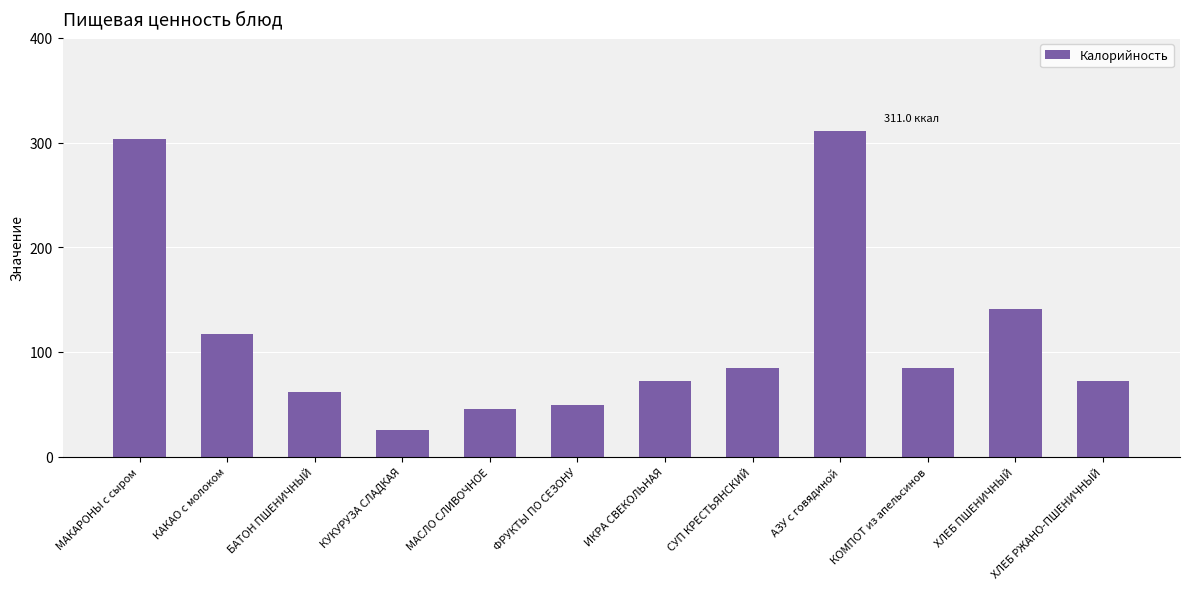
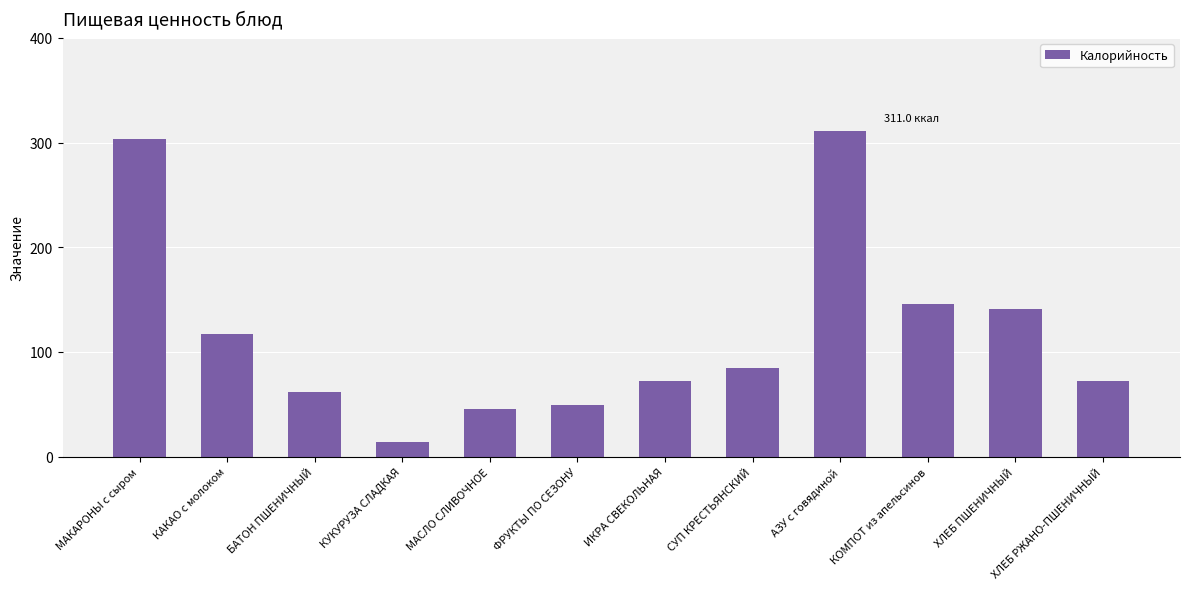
  {
    "МАКАРОНЫ с сыром": 304,
    "КАКАО с молоком": 117,
    "БАТОН ПШЕНИЧНЫЙ": 61,
-   "КУКУРУЗА СЛАДКАЯ": 26,
+   "КУКУРУЗА СЛАДКАЯ": 14,
    "МАСЛО СЛИВОЧНОЕ": 46,
    "ФРУКТЫ ПО СЕЗОНУ": 49,
    "ИКРА СВЕКОЛЬНАЯ": 72,
    "СУП КРЕСТЬЯНСКИЙ": 85,
    "АЗУ с говядиной": 311,
-   "КОМПОТ из апельсинов": 85,
+   "КОМПОТ из апельсинов": 146,
    "ХЛЕБ ПШЕНИЧНЫЙ": 141,
    "ХЛЕБ РЖАНО-ПШЕНИЧНЫЙ": 72
  }
